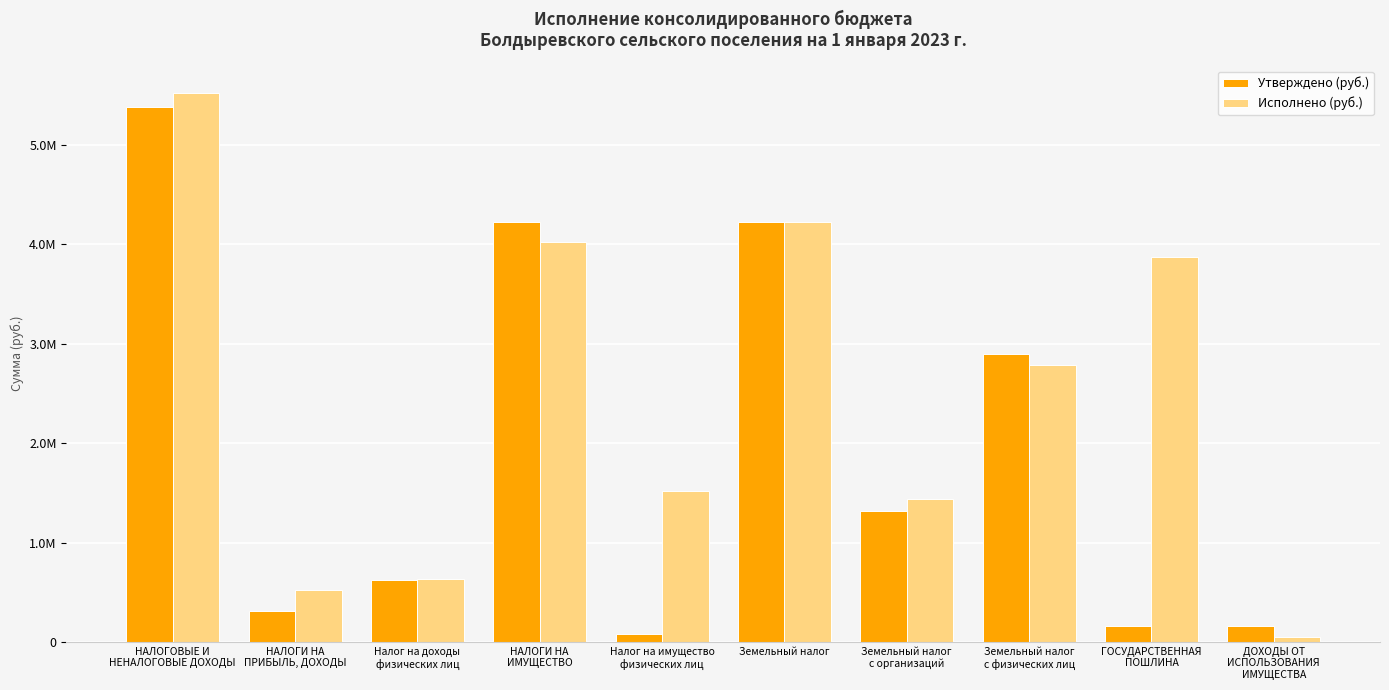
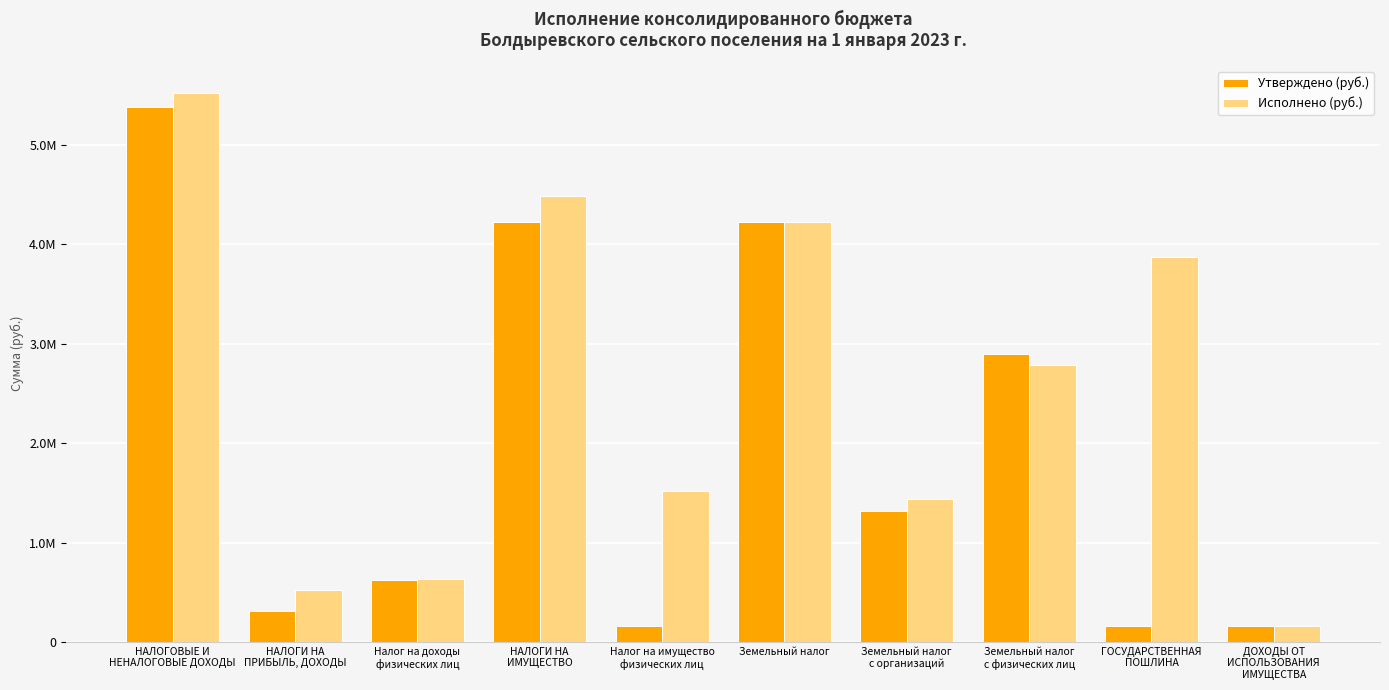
  {
    "Утверждено (руб.)": {
      "НАЛОГОВЫЕ И НЕНАЛОГОВЫЕ ДОХОДЫ": 5400000,
      "НАЛОГИ НА ПРИБЫЛЬ, ДОХОДЫ": 300000,
      "Налог на доходы физических лиц": 600000,
      "НАЛОГИ НА ИМУЩЕСТВО": 4200000,
-     "Налог на имущество физических лиц": 100000,
+     "Налог на имущество физических лиц": 200000,
      "Земельный налог": 4200000,
      "Земельный налог с организаций": 1300000,
      "Земельный налог с физических лиц": 2900000,
      "ГОСУДАРСТВЕННАЯ ПОШЛИНА": 200000,
      "ДОХОДЫ ОТ ИСПОЛЬЗОВАНИЯ ИМУЩЕСТВА": 200000
    },
    "Исполнено (руб.)": {
      "НАЛОГОВЫЕ И НЕНАЛОГОВЫЕ ДОХОДЫ": 5500000,
      "НАЛОГИ НА ПРИБЫЛЬ, ДОХОДЫ": 500000,
      "Налог на доходы физических лиц": 600000,
-     "НАЛОГИ НА ИМУЩЕСТВО": 4000000,
+     "НАЛОГИ НА ИМУЩЕСТВО": 4500000,
      "Налог на имущество физических лиц": 1500000,
      "Земельный налог": 4200000,
      "Земельный налог с организаций": 1400000,
      "Земельный налог с физических лиц": 2800000,
      "ГОСУДАРСТВЕННАЯ ПОШЛИНА": 3900000,
-     "ДОХОДЫ ОТ ИСПОЛЬЗОВАНИЯ ИМУЩЕСТВА": 100000
+     "ДОХОДЫ ОТ ИСПОЛЬЗОВАНИЯ ИМУЩЕСТВА": 200000
    }
  }
